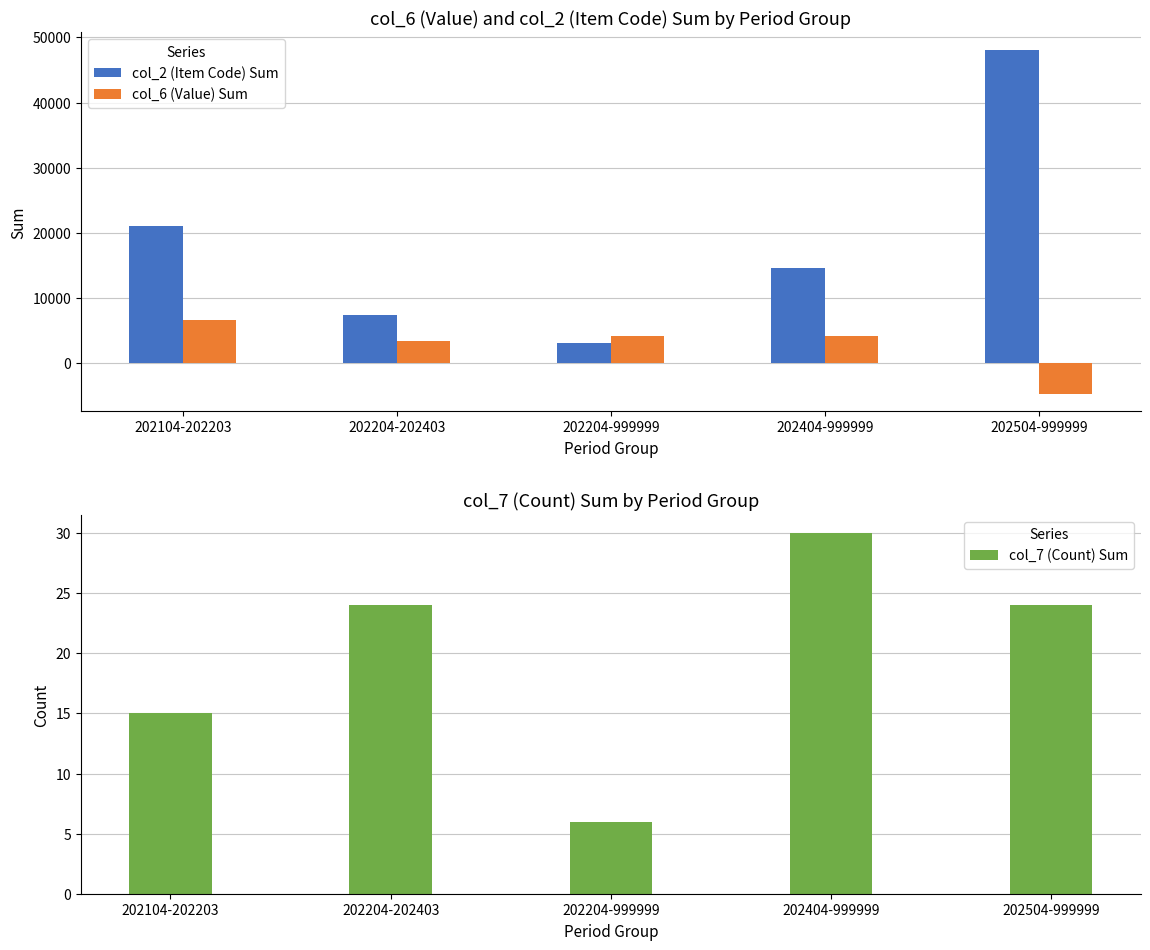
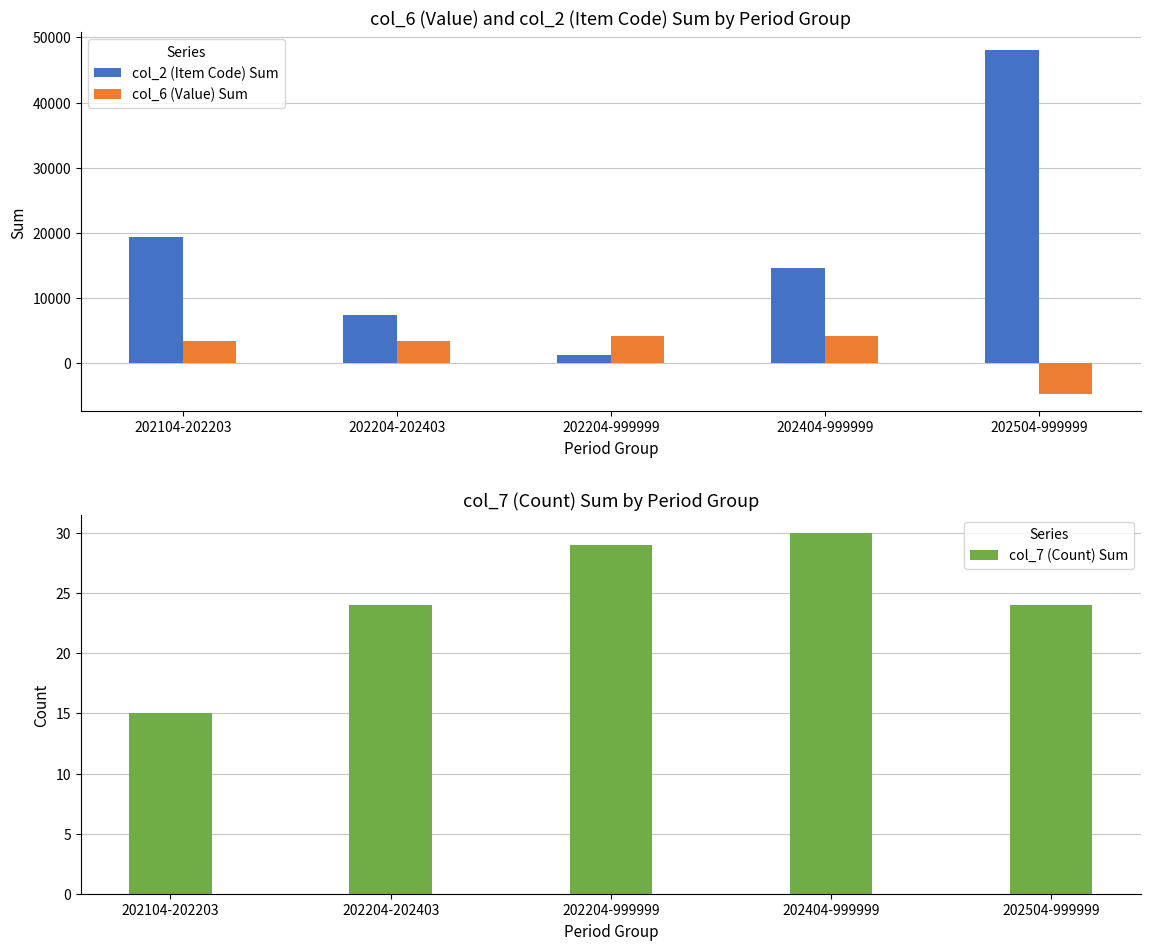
  {
    "col_6 (Value) and col_2 (Item Code) Sum by Period Group": {
      "col_2 (Item Code) Sum": {
-       "202104-202203": 21000,
+       "202104-202203": 19000,
        "202204-202403": 7000,
-       "202204-999999": 3000,
+       "202204-999999": 1000,
        "202404-999999": 15000,
        "202504-999999": 48000
      },
      "col_6 (Value) Sum": {
-       "202104-202203": 7000,
+       "202104-202203": 3000,
        "202204-202403": 3000,
        "202204-999999": 4000,
        "202404-999999": 4000,
        "202504-999999": -5000
      }
    },
    "col_7 (Count) Sum by Period Group": {
      "202104-202203": 15,
      "202204-202403": 24,
-     "202204-999999": 6,
+     "202204-999999": 29,
      "202404-999999": 30,
      "202504-999999": 24
    }
  }
